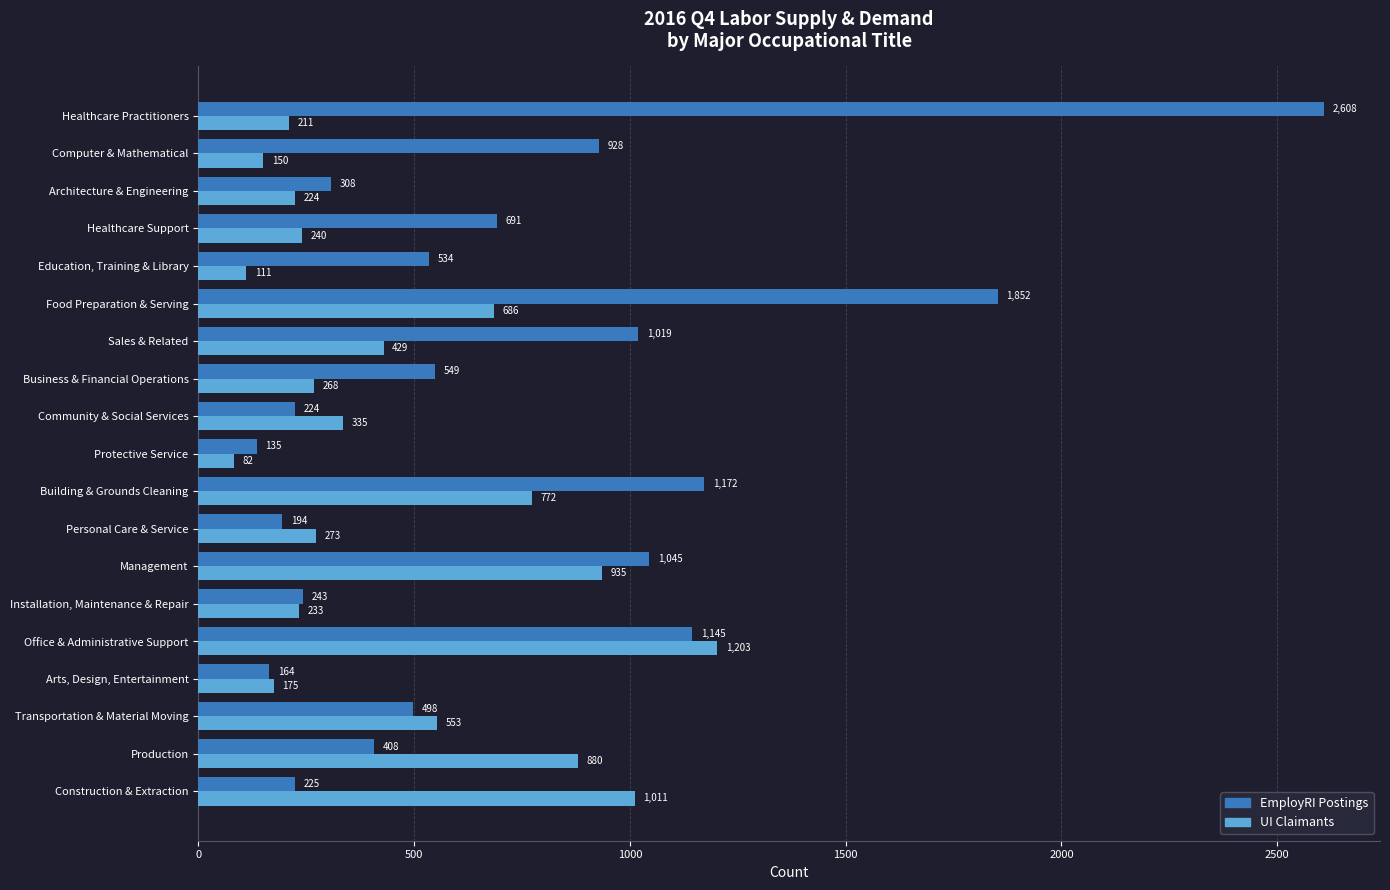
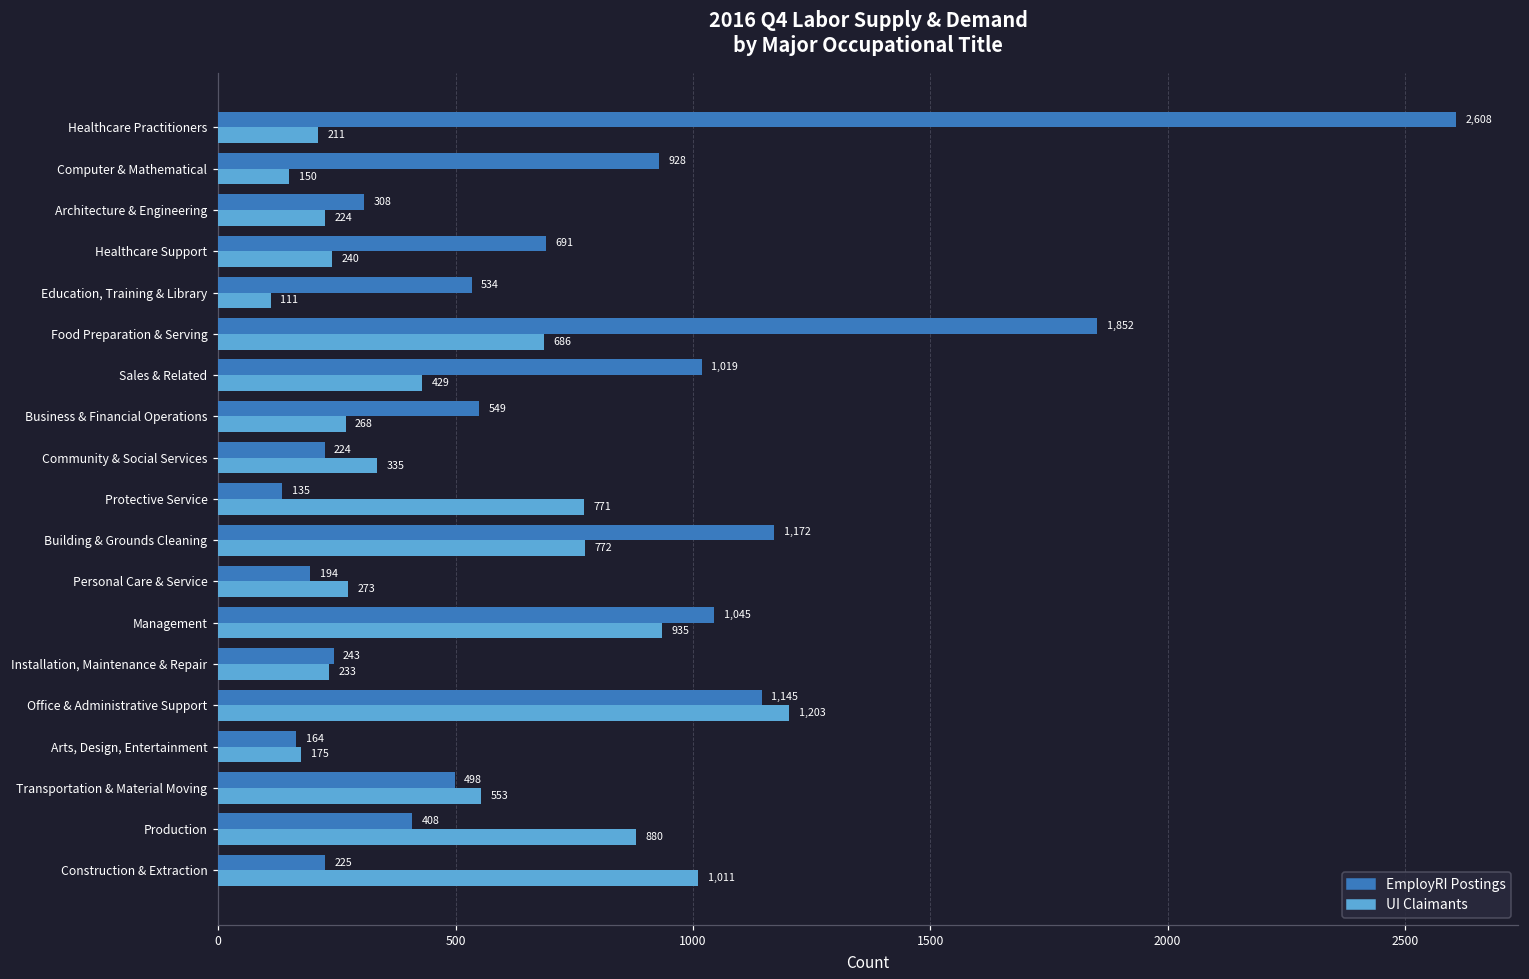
  {
    "EmployRI Postings": {
      "Healthcare Practitioners": "2,608",
      "Computer & Mathematical": "928",
      "Architecture & Engineering": "308",
      "Healthcare Support": "691",
      "Education, Training & Library": "534",
      "Food Preparation & Serving": "1,852",
      "Sales & Related": "1,019",
      "Business & Financial Operations": "549",
      "Community & Social Services": "224",
      "Protective Service": "135",
      "Building & Grounds Cleaning": "1,172",
      "Personal Care & Service": "194",
      "Management": "1,045",
      "Installation, Maintenance & Repair": "243",
      "Office & Administrative Support": "1,145",
      "Arts, Design, Entertainment": "164",
      "Transportation & Material Moving": "498",
      "Production": "408",
      "Construction & Extraction": "225"
    },
    "UI Claimants": {
      "Healthcare Practitioners": "211",
      "Computer & Mathematical": "150",
      "Architecture & Engineering": "224",
      "Healthcare Support": "240",
      "Education, Training & Library": "111",
      "Food Preparation & Serving": "686",
      "Sales & Related": "429",
      "Business & Financial Operations": "268",
      "Community & Social Services": "335",
-     "Protective Service": "82",
+     "Protective Service": "771",
      "Building & Grounds Cleaning": "772",
      "Personal Care & Service": "273",
      "Management": "935",
      "Installation, Maintenance & Repair": "233",
      "Office & Administrative Support": "1,203",
      "Arts, Design, Entertainment": "175",
      "Transportation & Material Moving": "553",
      "Production": "880",
      "Construction & Extraction": "1,011"
    }
  }
